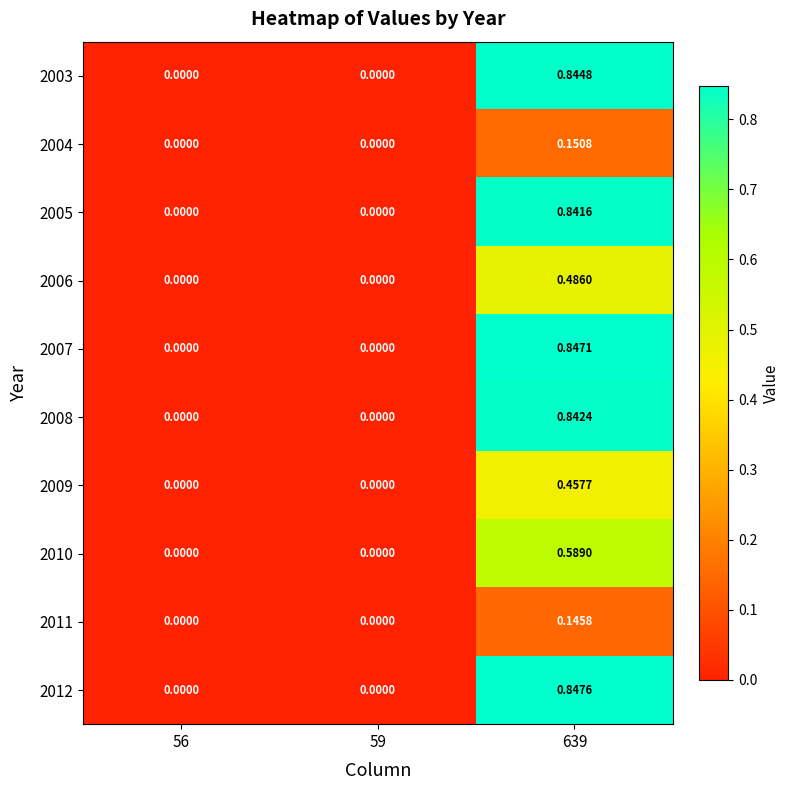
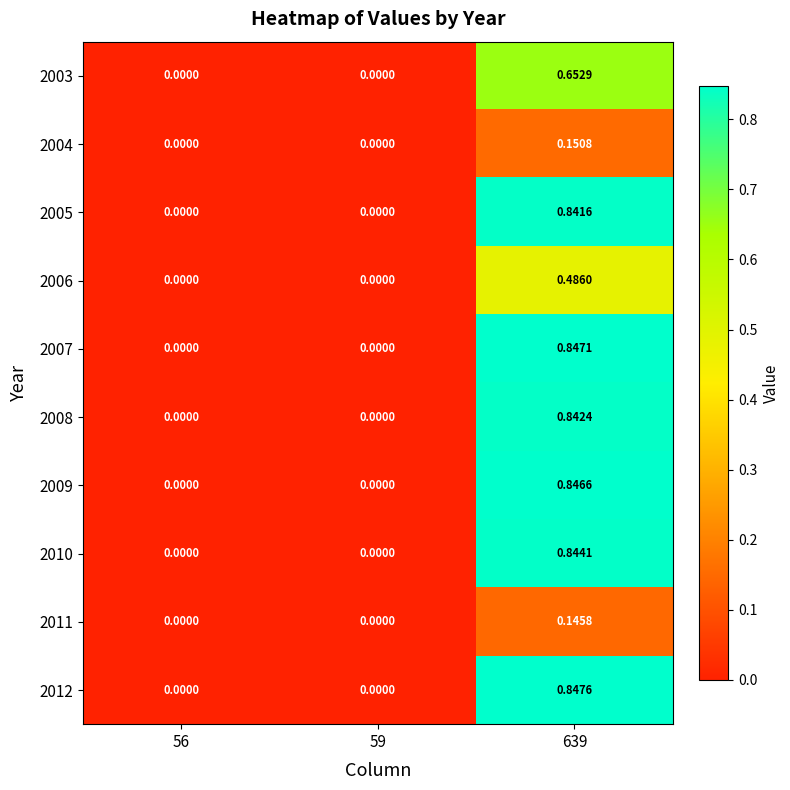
  {
    "2003": {
      "56": 0.0000,
      "59": 0.0000,
-     "639": 0.8448
+     "639": 0.6529
    },
    "2004": {
      "56": 0.0000,
      "59": 0.0000,
      "639": 0.1508
    },
    "2005": {
      "56": 0.0000,
      "59": 0.0000,
      "639": 0.8416
    },
    "2006": {
      "56": 0.0000,
      "59": 0.0000,
      "639": 0.4860
    },
    "2007": {
      "56": 0.0000,
      "59": 0.0000,
      "639": 0.8471
    },
    "2008": {
      "56": 0.0000,
      "59": 0.0000,
      "639": 0.8424
    },
    "2009": {
      "56": 0.0000,
      "59": 0.0000,
-     "639": 0.4577
+     "639": 0.8466
    },
    "2010": {
      "56": 0.0000,
      "59": 0.0000,
-     "639": 0.5890
+     "639": 0.8441
    },
    "2011": {
      "56": 0.0000,
      "59": 0.0000,
      "639": 0.1458
    },
    "2012": {
      "56": 0.0000,
      "59": 0.0000,
      "639": 0.8476
    }
  }
